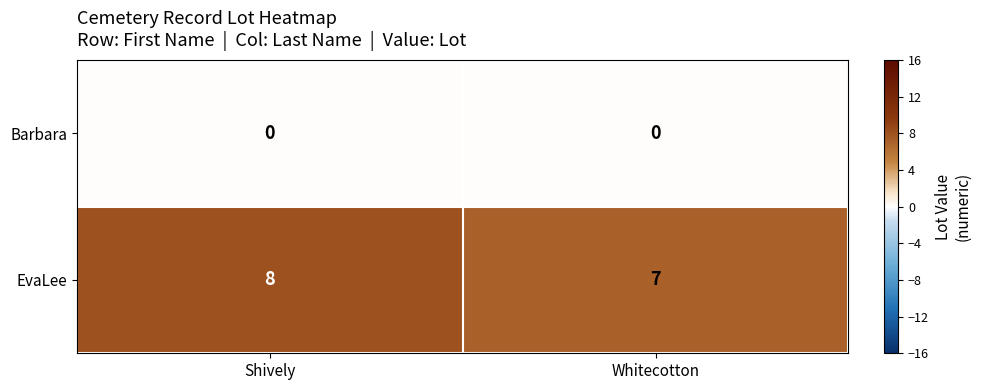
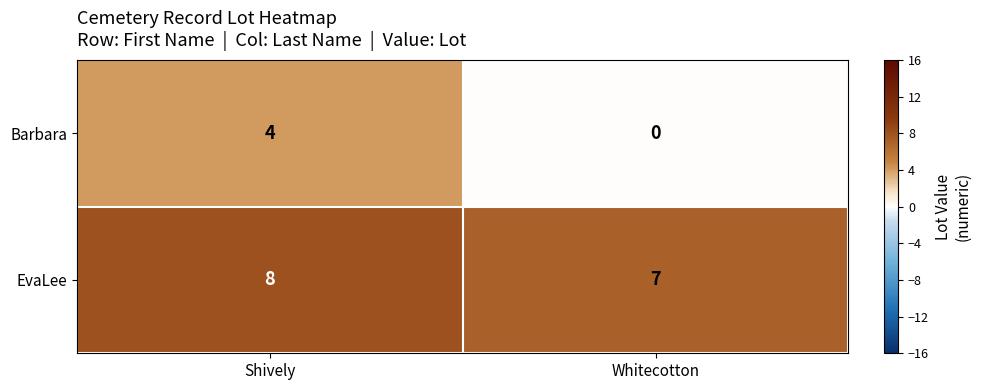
  {
    "Barbara": {
-     "Shively": 0,
+     "Shively": 4,
      "Whitecotton": 0
    },
    "EvaLee": {
      "Shively": 8,
      "Whitecotton": 7
    }
  }
